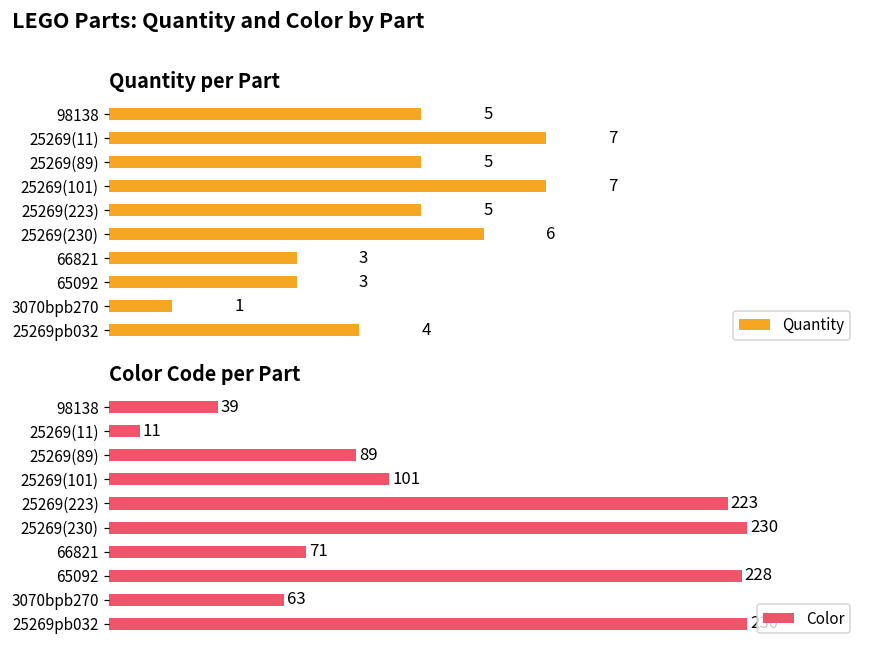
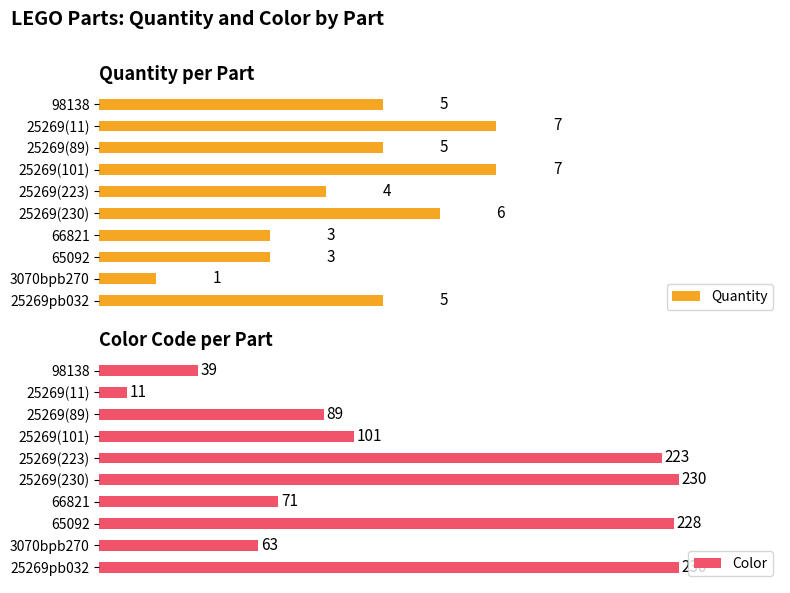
  {
    "Quantity per Part": {
-     "25269(223)": 5,
-     "25269pb032": 4
+     "25269(223)": 4,
+     "25269pb032": 5
    },
    "Color Code per Part": {
      "98138": 39,
      "25269(11)": 11,
      "25269(89)": 89,
      "25269(101)": 101,
      "25269(223)": 223,
      "25269(230)": 230,
      "66821": 71,
      "65092": 228,
      "3070bpb270": 63
    }
  }
